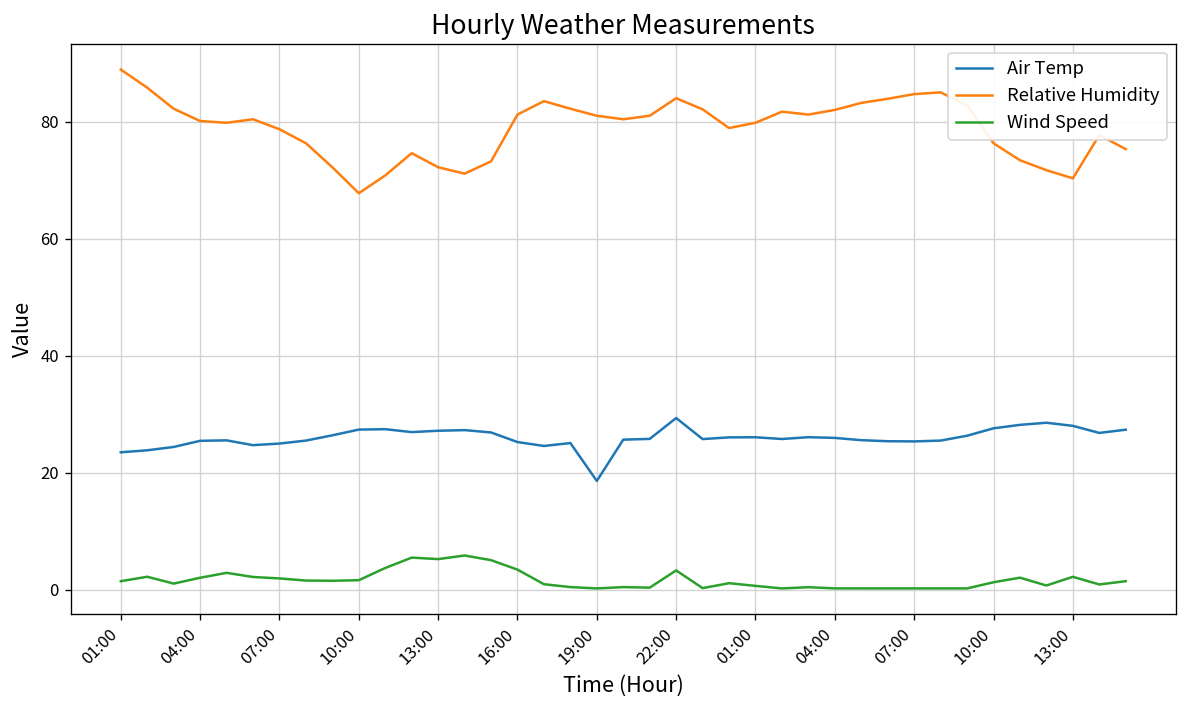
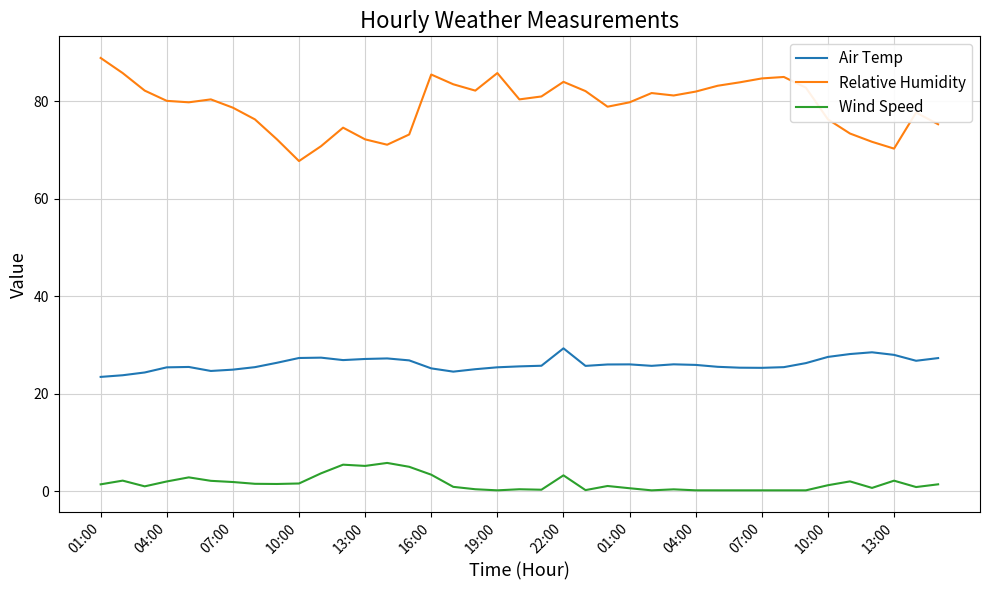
  {
    "Air Temp": {
      "16:00": 25,
-     "19:00": 19,
+     "19:00": 25,
      "22:00": 29
    },
    "Relative Humidity": {
-     "16:00": 81,
-     "19:00": 81,
+     "16:00": 86,
+     "19:00": 86,
      "22:00": 84
    },
    "Wind Speed": {
      "16:00": 3,
      "19:00": 0,
      "22:00": 3
    }
  }
